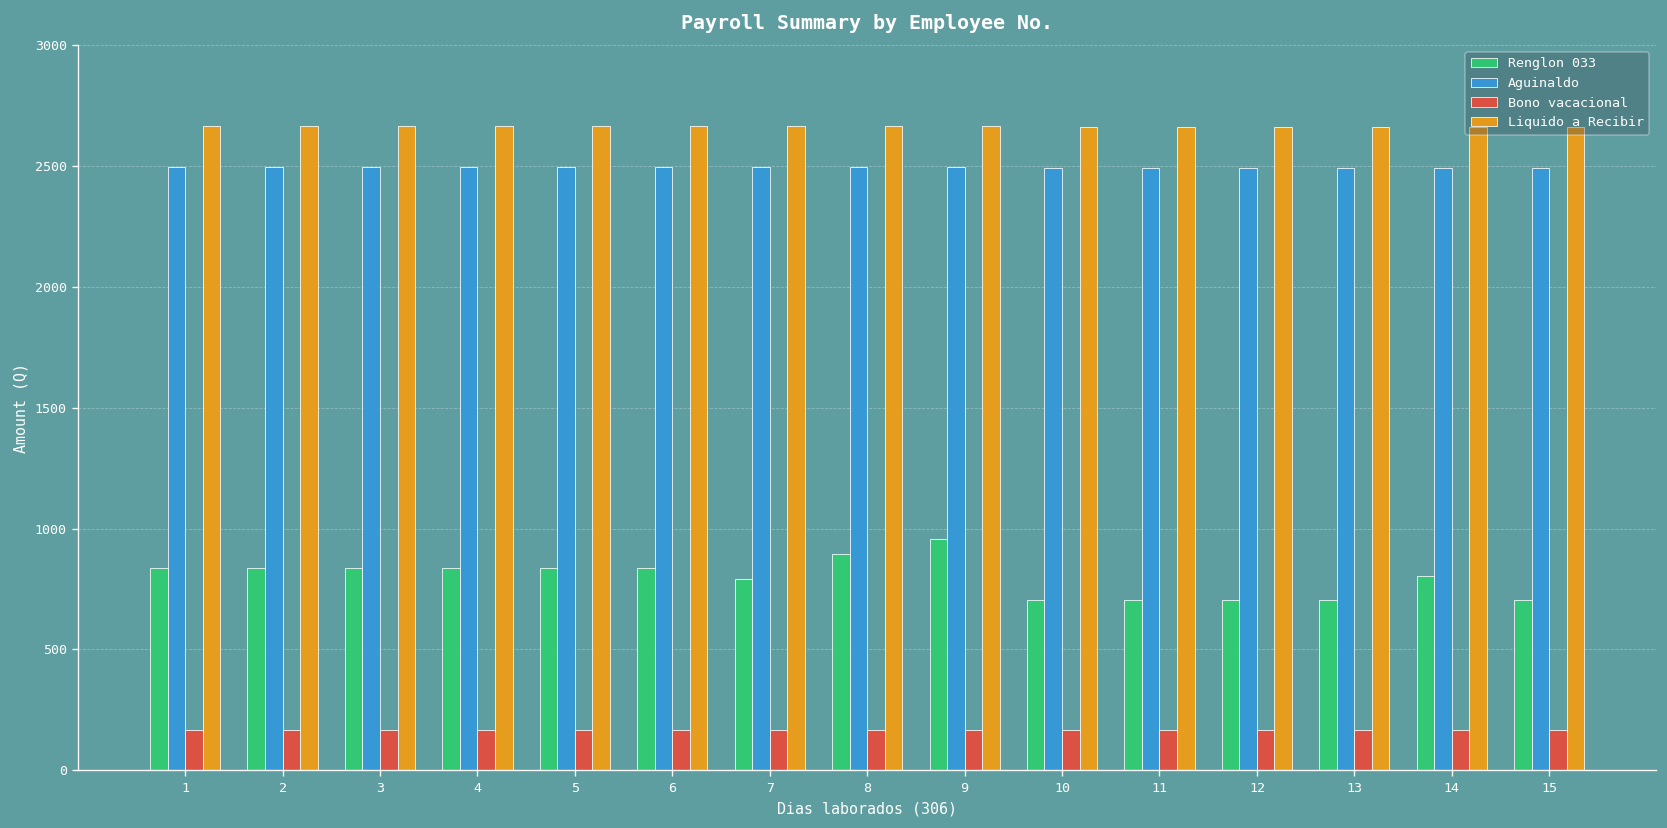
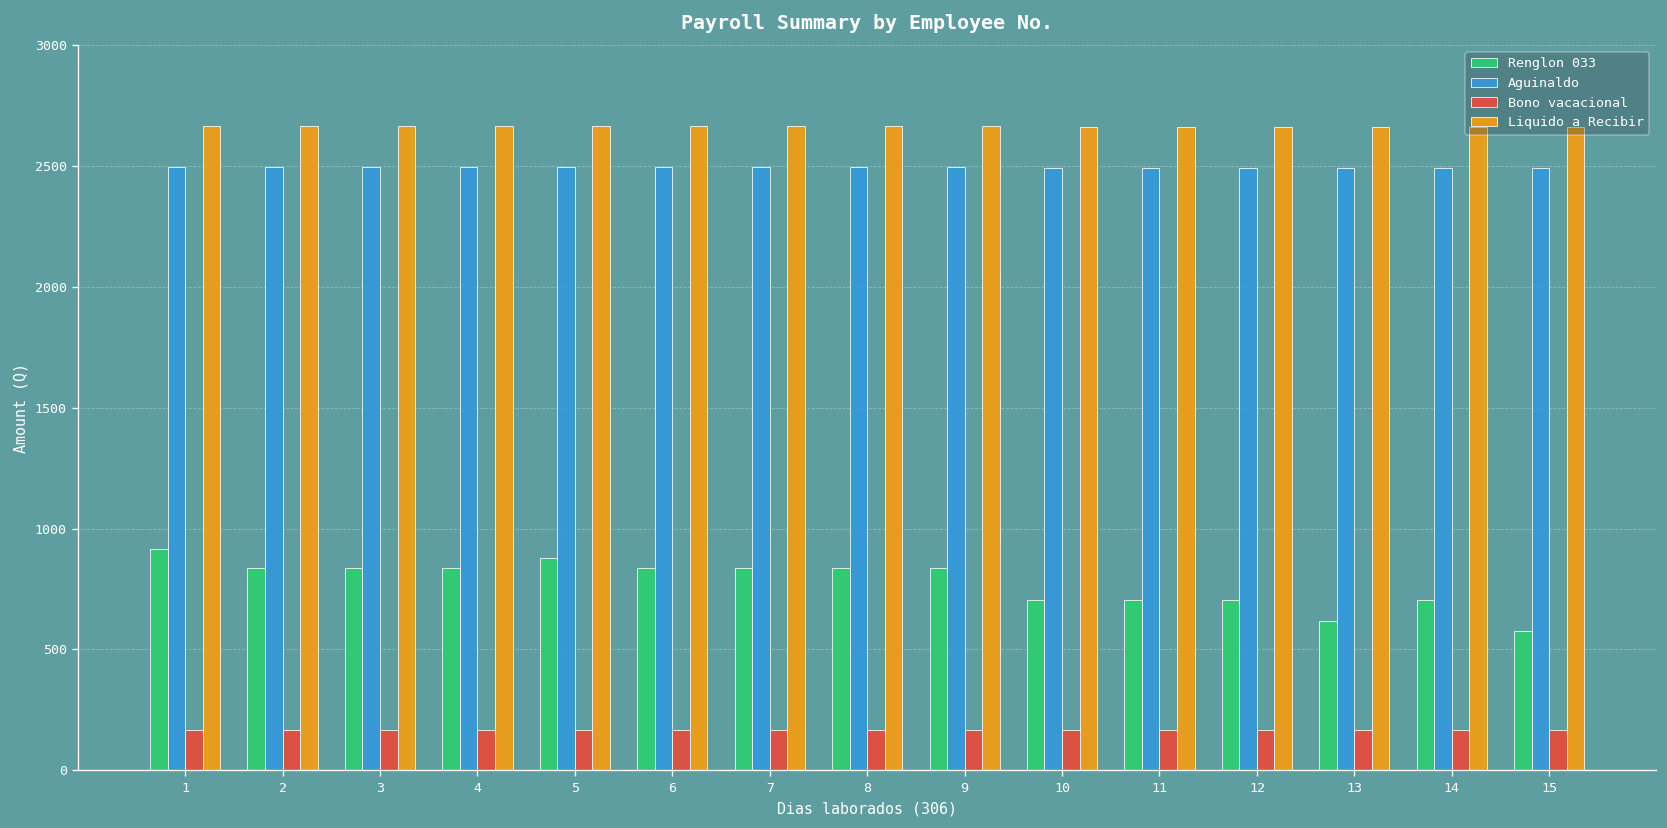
  {
    "Renglon 033": {
-     "1": 840,
+     "1": 920,
      "2": 840,
      "3": 840,
      "4": 840,
-     "5": 840,
+     "5": 880,
      "6": 840,
-     "7": 790,
-     "8": 890,
-     "9": 960,
+     "7": 840,
+     "8": 840,
+     "9": 840,
      "10": 710,
      "11": 710,
      "12": 710,
-     "13": 710,
-     "14": 800,
-     "15": 710
+     "13": 620,
+     "14": 710,
+     "15": 580
    },
    "Aguinaldo": {
      "1": 2500,
      "2": 2500,
      "3": 2500,
      "4": 2500,
      "5": 2500,
      "6": 2500,
      "7": 2500,
      "8": 2500,
      "9": 2500,
      "10": 2490,
      "11": 2490,
      "12": 2490,
      "13": 2490,
      "14": 2490,
      "15": 2490
    },
    "Bono vacacional": {
      "1": 170,
      "2": 170,
      "3": 170,
      "4": 170,
      "5": 170,
      "6": 170,
      "7": 170,
      "8": 170,
      "9": 170,
      "10": 170,
      "11": 170,
      "12": 170,
      "13": 170,
      "14": 170,
      "15": 170
    },
    "Liquido a Recibir": {
      "1": 2660,
      "2": 2660,
      "3": 2660,
      "4": 2660,
      "5": 2660,
      "6": 2660,
      "7": 2660,
      "8": 2660,
      "9": 2660,
      "10": 2660,
      "11": 2660,
      "12": 2660,
      "13": 2660
    }
  }
